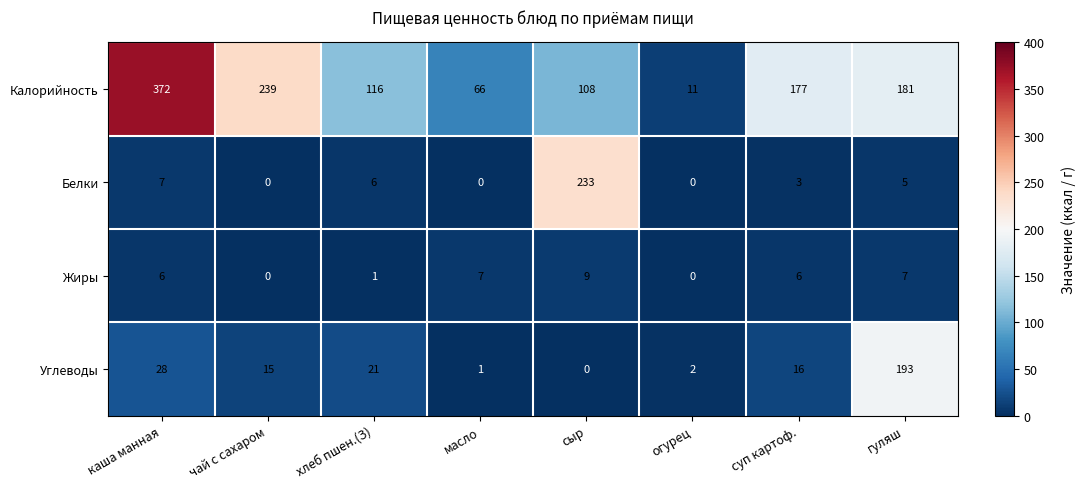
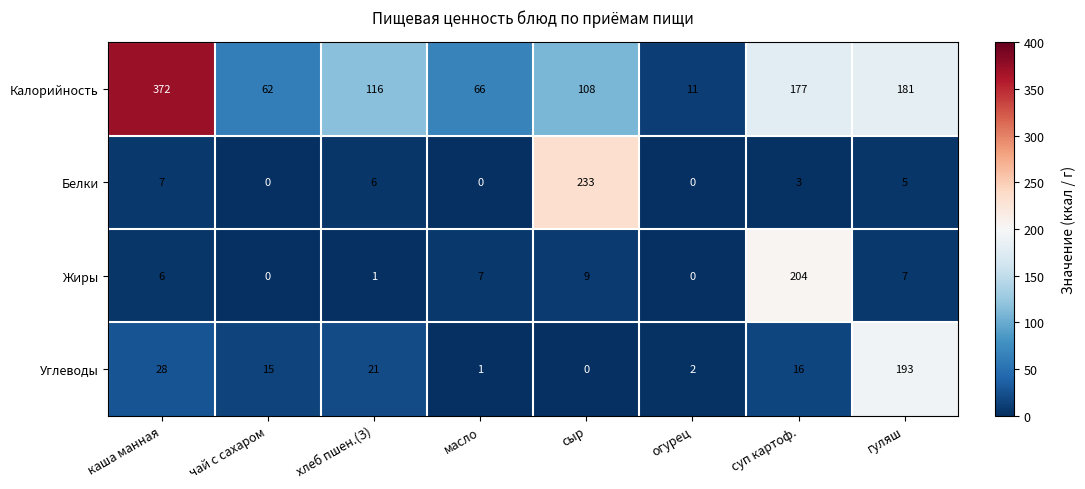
  {
    "Калорийность": {
      "каша манная": 372,
-     "чай с сахаром": 239,
+     "чай с сахаром": 62,
      "хлеб пшен.(З)": 116,
      "масло": 66,
      "сыр": 108,
      "огурец": 11,
      "суп картоф.": 177,
      "гуляш": 181
    },
    "Белки": {
      "каша манная": 7,
      "чай с сахаром": 0,
      "хлеб пшен.(З)": 6,
      "масло": 0,
      "сыр": 233,
      "огурец": 0,
      "суп картоф.": 3,
      "гуляш": 5
    },
    "Жиры": {
      "каша манная": 6,
      "чай с сахаром": 0,
      "хлеб пшен.(З)": 1,
      "масло": 7,
      "сыр": 9,
      "огурец": 0,
-     "суп картоф.": 6,
+     "суп картоф.": 204,
      "гуляш": 7
    },
    "Углеводы": {
      "каша манная": 28,
      "чай с сахаром": 15,
      "хлеб пшен.(З)": 21,
      "масло": 1,
      "сыр": 0,
      "огурец": 2,
      "суп картоф.": 16,
      "гуляш": 193
    }
  }
